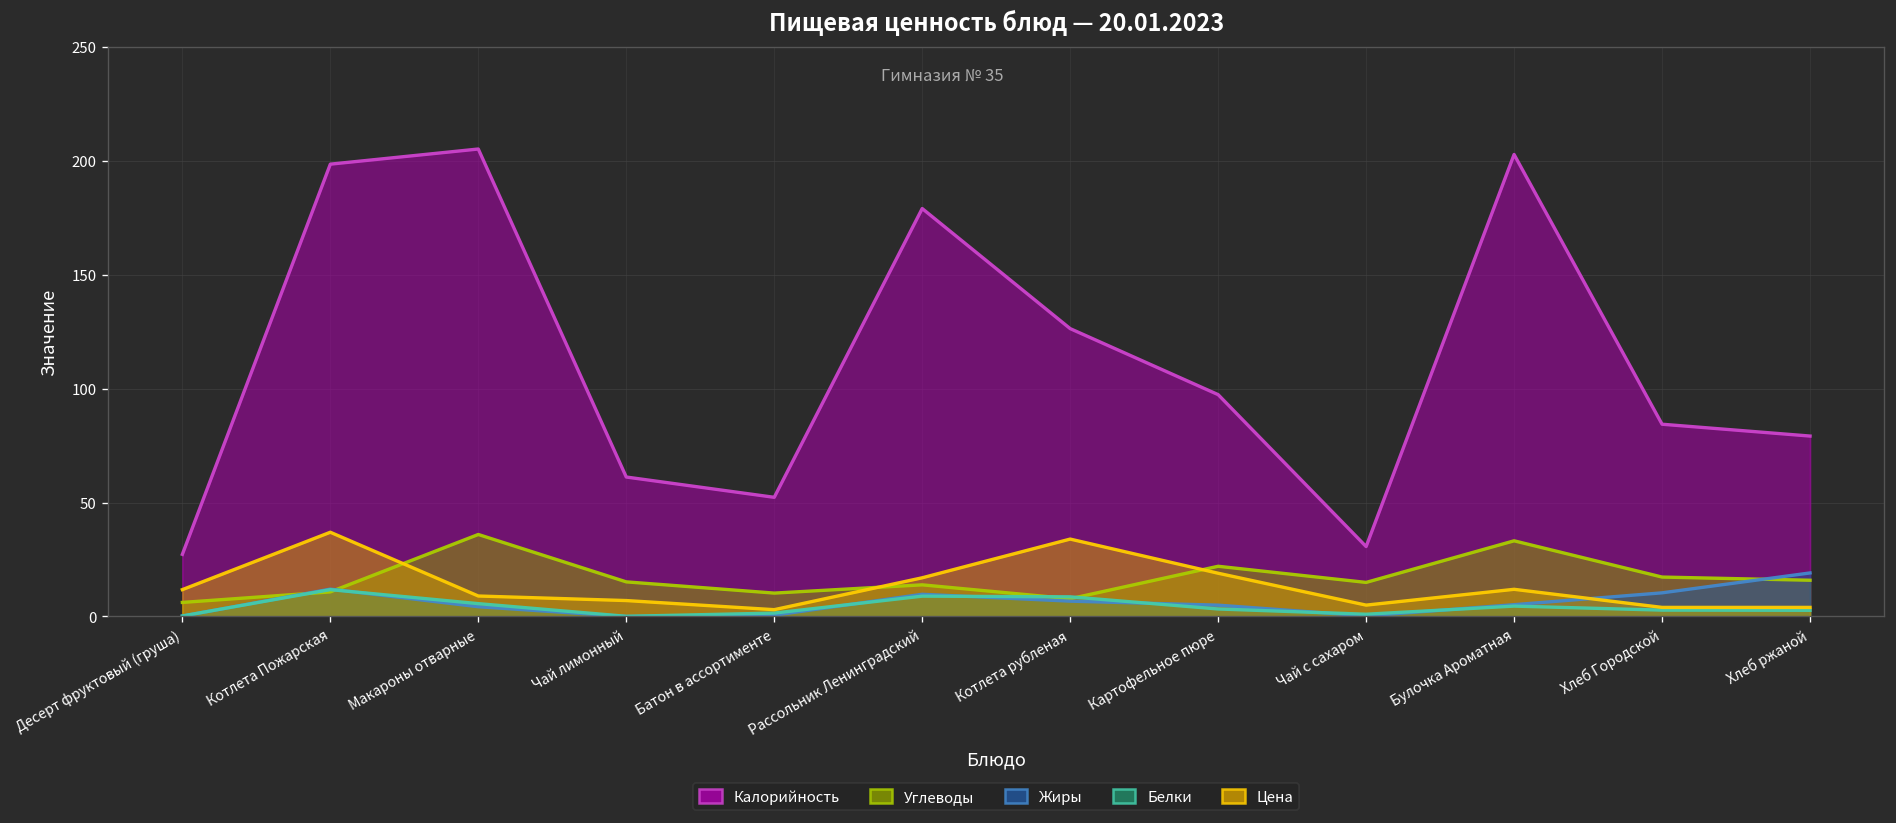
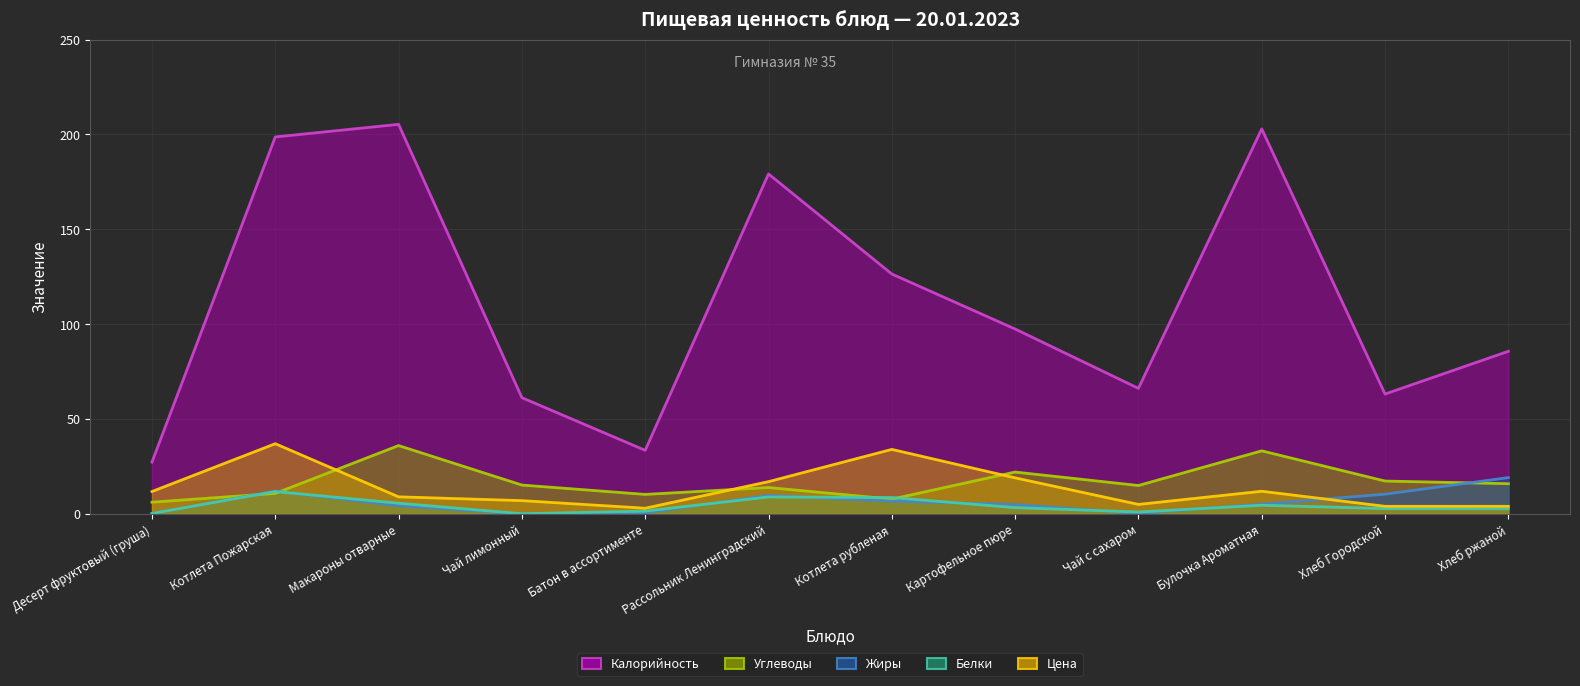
  {
    "Калорийность": {
      "Десерт фруктовый (груша)": 27,
      "Котлета Пожарская": 199,
      "Макароны отварные": 205,
      "Чай лимонный": 61,
-     "Батон в ассортименте": 52,
+     "Батон в ассортименте": 34,
      "Рассольник Ленинградский": 179,
      "Котлета рубленая": 126,
      "Картофельное пюре": 97,
-     "Чай с сахаром": 31,
+     "Чай с сахаром": 66,
      "Булочка Ароматная": 203,
-     "Хлеб Городской": 84,
-     "Хлеб ржаной": 79
+     "Хлеб Городской": 63,
+     "Хлеб ржаной": 86
    },
    "Жиры": {
      "Макароны отварные": 4,
      "Картофельное пюре": 5,
      "Хлеб Городской": 10,
      "Хлеб ржаной": 19
    },
    "Белки": {
      "Макароны отварные": 6,
      "Картофельное пюре": 3
    }
  }
